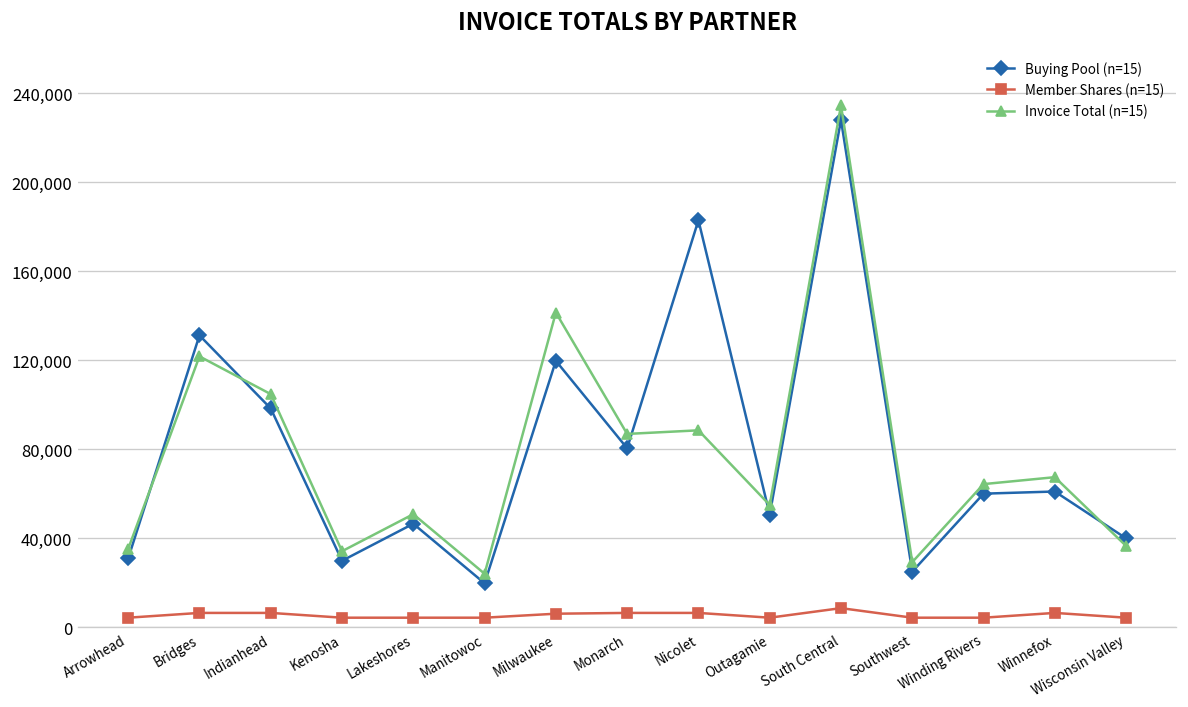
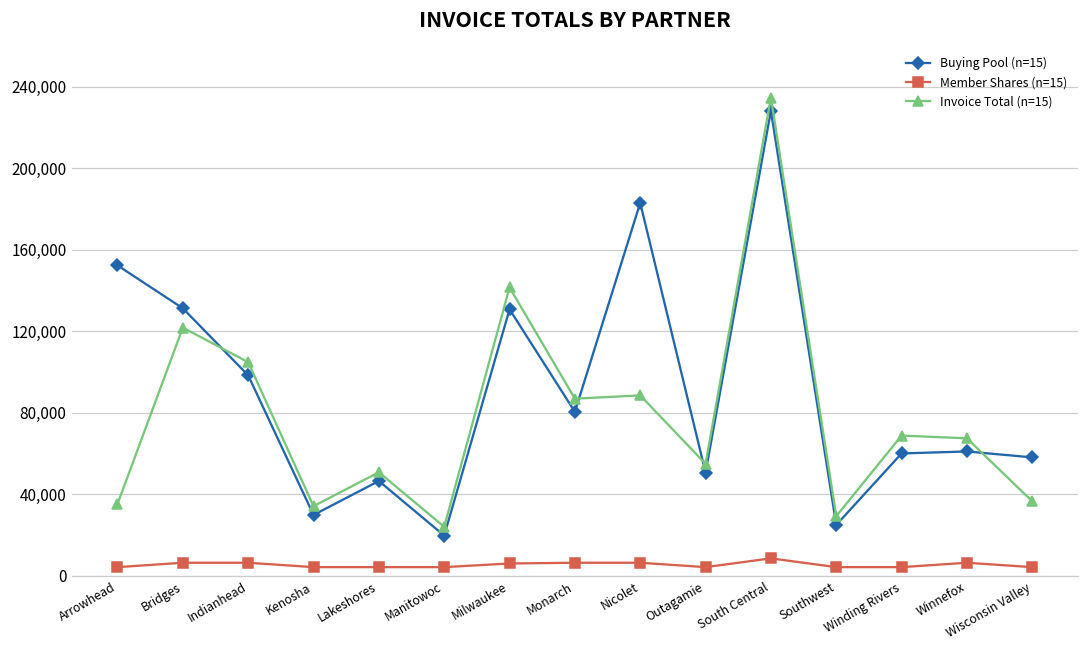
  {
    "Buying Pool (n=15)": {
-     "Arrowhead": "31,000",
+     "Arrowhead": "152,000",
      "Bridges": "131,000",
      "Indianhead": "98,000",
      "Kenosha": "30,000",
      "Lakeshores": "47,000",
      "Manitowoc": "20,000",
-     "Milwaukee": "120,000",
+     "Milwaukee": "131,000",
      "Monarch": "80,000",
      "Nicolet": "183,000",
      "Outagamie": "51,000",
      "South Central": "228,000",
      "Southwest": "25,000",
      "Winding Rivers": "60,000",
      "Winnefox": "61,000",
-     "Wisconsin Valley": "40,000"
+     "Wisconsin Valley": "58,000"
    },
    "Member Shares (n=15)": {
      "Arrowhead": "4,000",
      "Bridges": "6,000",
      "Indianhead": "6,000",
      "Kenosha": "4,000",
      "Lakeshores": "4,000",
      "Manitowoc": "4,000",
      "Milwaukee": "6,000",
      "Monarch": "6,000",
      "Nicolet": "6,000",
      "Outagamie": "4,000",
      "South Central": "9,000",
      "Southwest": "4,000",
      "Winding Rivers": "4,000",
      "Winnefox": "6,000",
      "Wisconsin Valley": "4,000"
    },
    "Invoice Total (n=15)": {
      "Arrowhead": "35,000",
      "Bridges": "122,000",
      "Indianhead": "105,000",
      "Kenosha": "34,000",
      "Lakeshores": "51,000",
      "Manitowoc": "24,000",
      "Milwaukee": "141,000",
      "Monarch": "87,000",
      "Nicolet": "89,000",
      "Outagamie": "55,000",
      "South Central": "235,000",
      "Southwest": "29,000",
-     "Winding Rivers": "64,000",
+     "Winding Rivers": "69,000",
      "Winnefox": "67,000",
      "Wisconsin Valley": "37,000"
    }
  }
